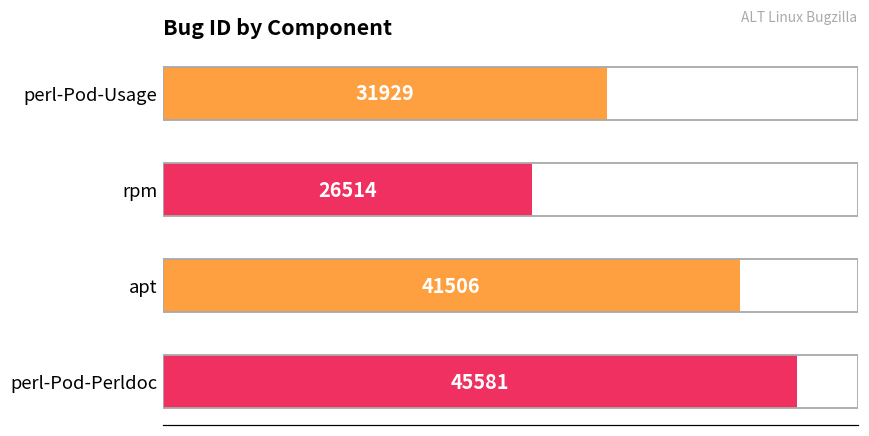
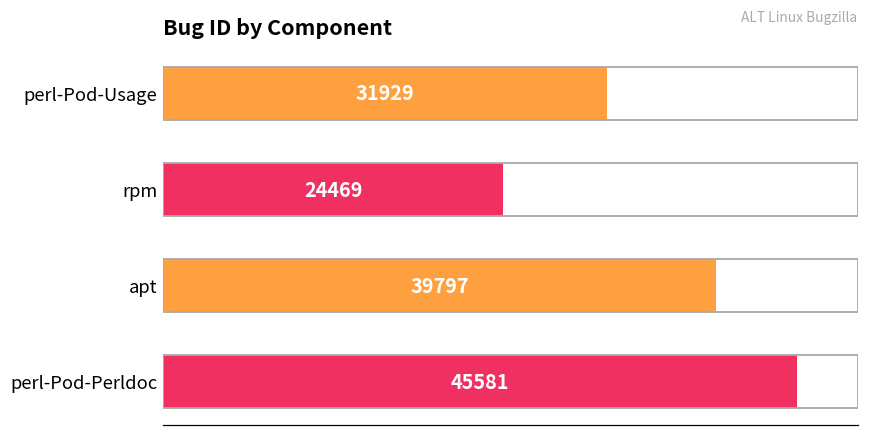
  {
    "perl-Pod-Usage": 31929,
-   "rpm": 26514,
-   "apt": 41506,
+   "rpm": 24469,
+   "apt": 39797,
    "perl-Pod-Perldoc": 45581
  }
